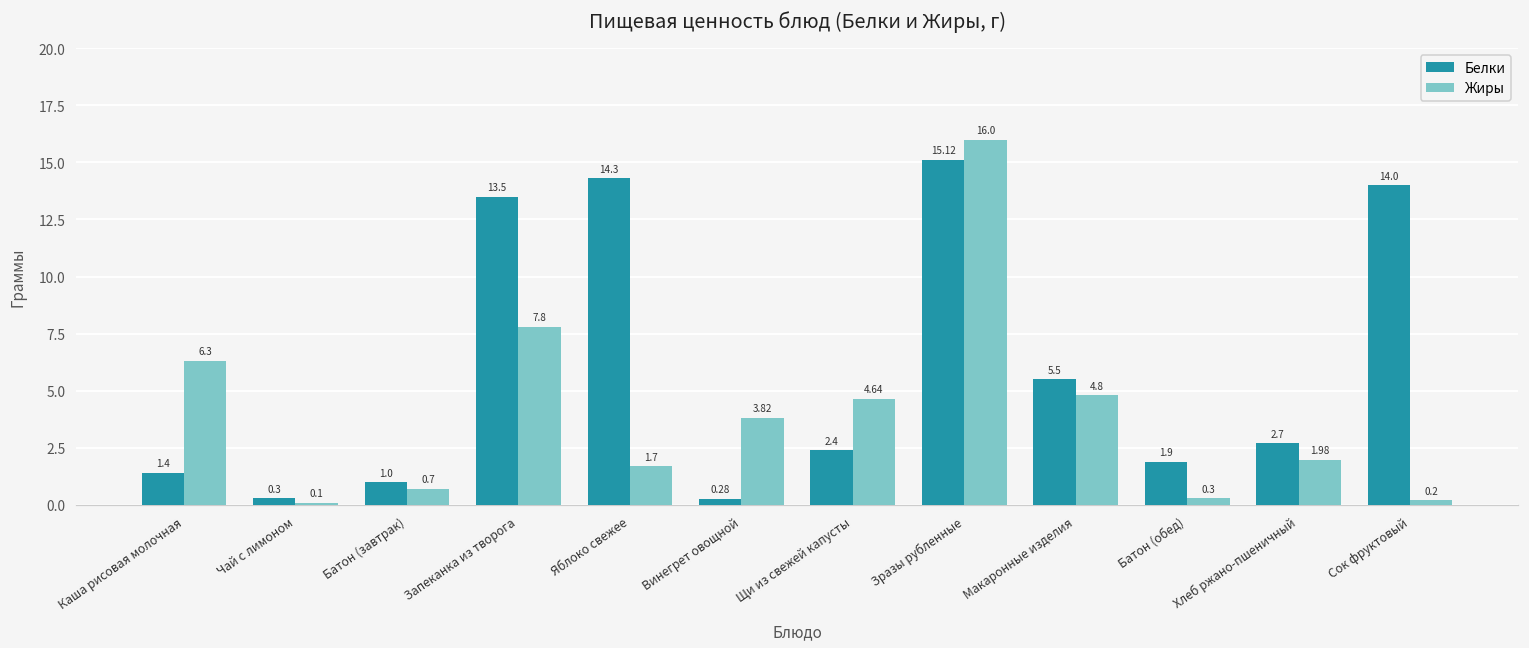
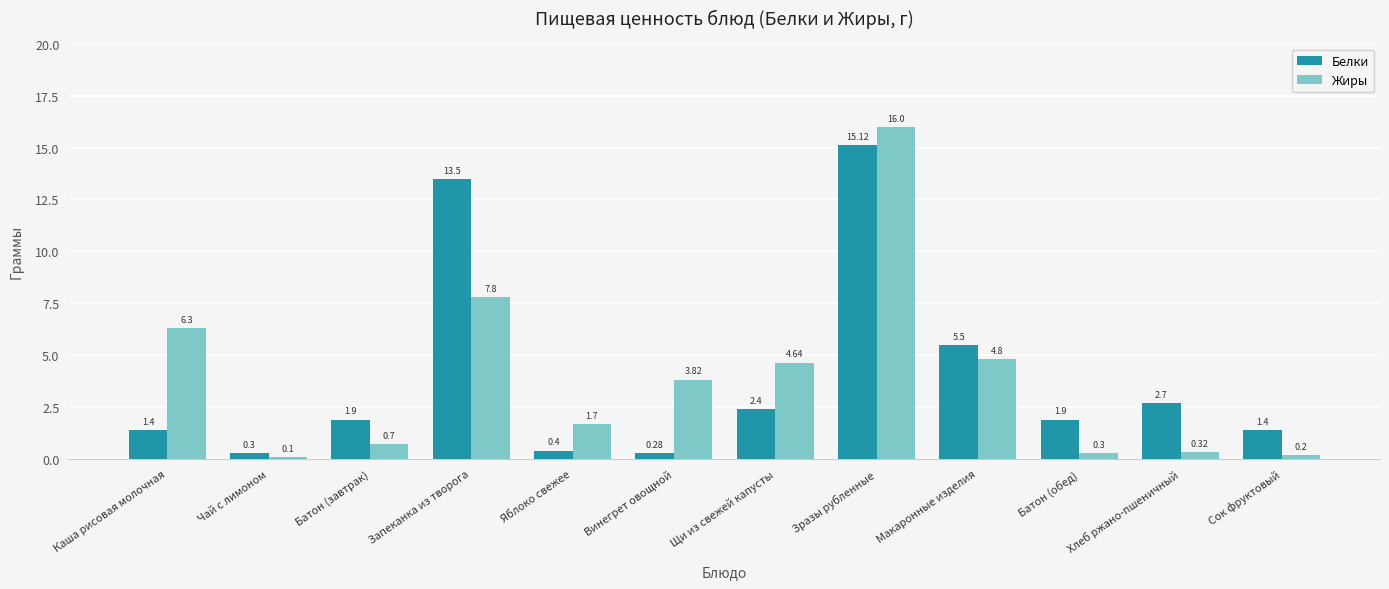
  {
    "Белки": {
      "Каша рисовая молочная": 1.4,
      "Чай с лимоном": 0.3,
-     "Батон (завтрак)": 1.0,
+     "Батон (завтрак)": 1.9,
      "Запеканка из творога": 13.5,
-     "Яблоко свежее": 14.3,
+     "Яблоко свежее": 0.4,
      "Винегрет овощной": 0.28,
      "Щи из свежей капусты": 2.4,
      "Зразы рубленные": 15.12,
      "Макаронные изделия": 5.5,
      "Батон (обед)": 1.9,
      "Хлеб ржано-пшеничный": 2.7,
-     "Сок фруктовый": 14.0
+     "Сок фруктовый": 1.4
    },
    "Жиры": {
      "Каша рисовая молочная": 6.3,
      "Чай с лимоном": 0.1,
      "Батон (завтрак)": 0.7,
      "Запеканка из творога": 7.8,
      "Яблоко свежее": 1.7,
      "Винегрет овощной": 3.82,
      "Щи из свежей капусты": 4.64,
      "Зразы рубленные": 16.0,
      "Макаронные изделия": 4.8,
      "Батон (обед)": 0.3,
-     "Хлеб ржано-пшеничный": 1.98,
+     "Хлеб ржано-пшеничный": 0.32,
      "Сок фруктовый": 0.2
    }
  }
